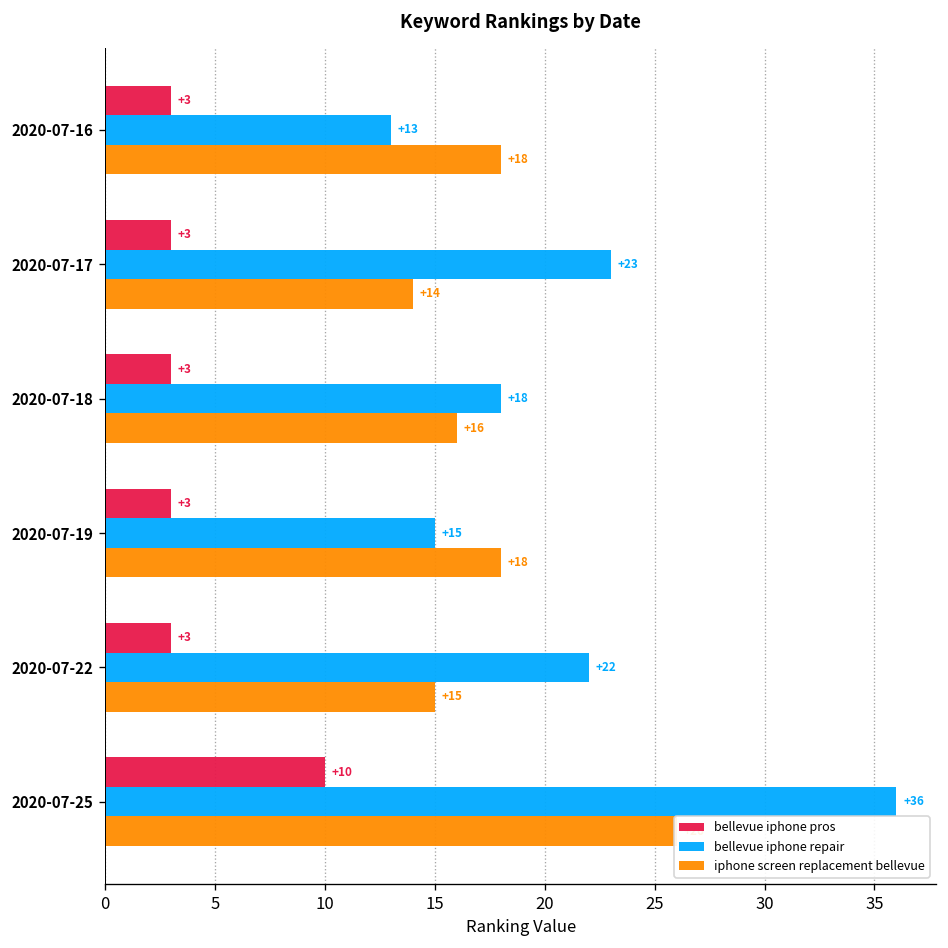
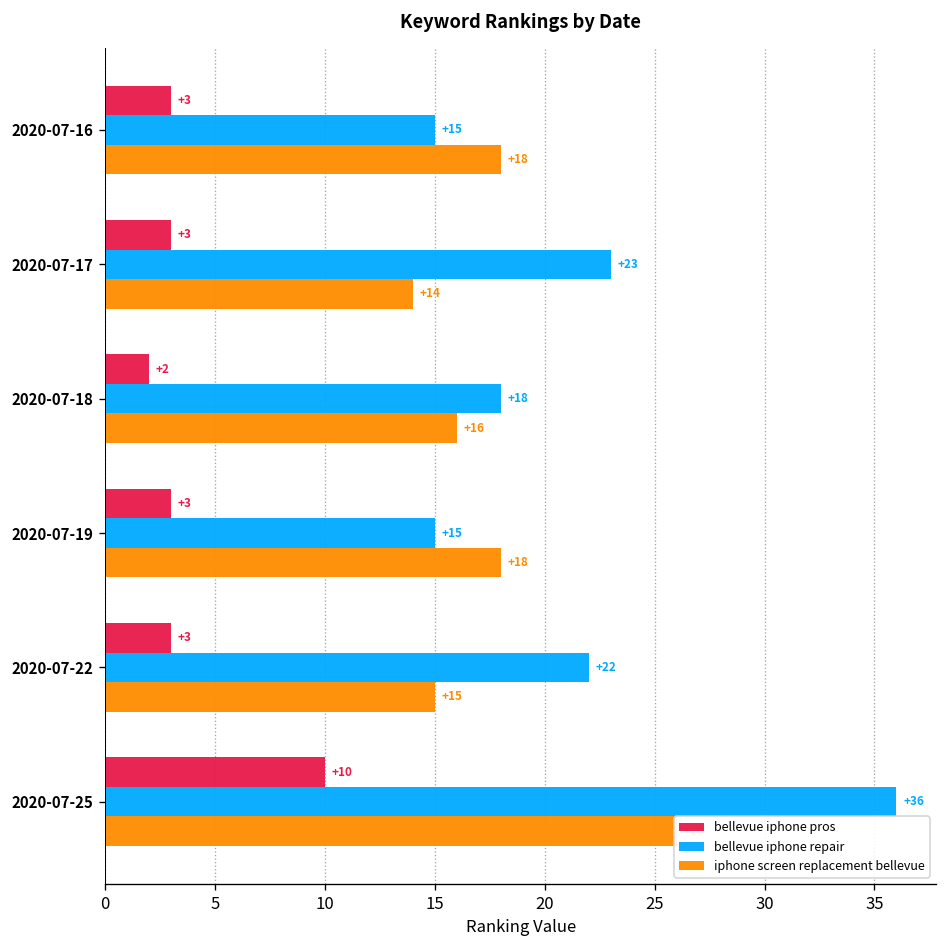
  {
    "bellevue iphone pros": {
      "2020-07-16": "+3",
      "2020-07-17": "+3",
-     "2020-07-18": "+3",
+     "2020-07-18": "+2",
      "2020-07-19": "+3",
      "2020-07-22": "+3",
      "2020-07-25": "+10"
    },
    "bellevue iphone repair": {
-     "2020-07-16": "+13",
+     "2020-07-16": "+15",
      "2020-07-17": "+23",
      "2020-07-18": "+18",
      "2020-07-19": "+15",
      "2020-07-22": "+22",
      "2020-07-25": "+36"
    },
    "iphone screen replacement bellevue": {
      "2020-07-16": "+18",
      "2020-07-17": "+14",
      "2020-07-18": "+16",
      "2020-07-19": "+18",
      "2020-07-22": "+15"
    }
  }
